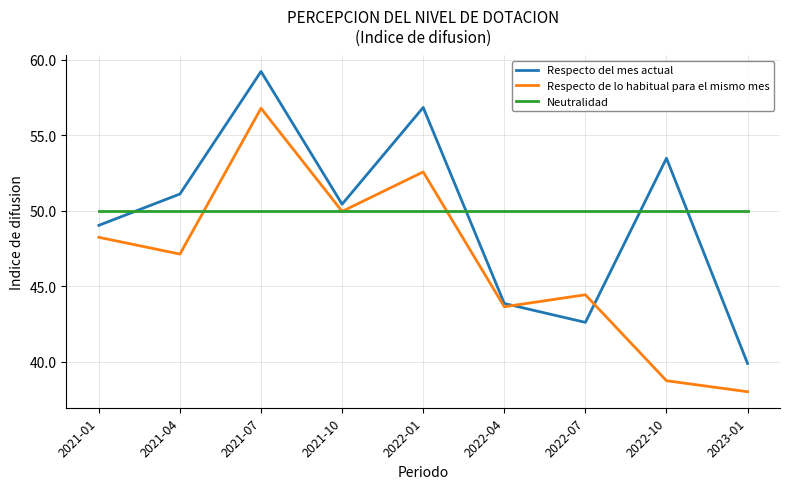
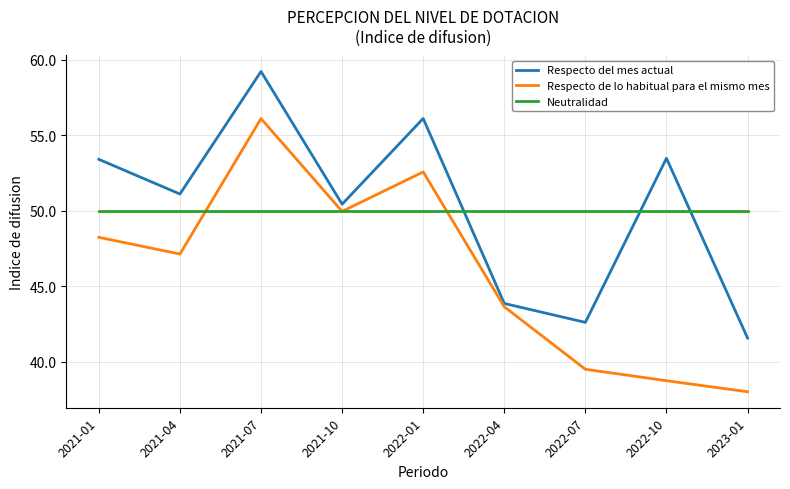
  {
    "Respecto del mes actual": {
-     "2021-01": 49.0,
+     "2021-01": 53.4,
      "2021-04": 51.1,
      "2021-07": 59.2,
      "2021-10": 50.4,
-     "2022-01": 56.8,
+     "2022-01": 56.1,
      "2022-04": 43.9,
      "2022-07": 42.6,
      "2022-10": 53.5,
-     "2023-01": 39.9
+     "2023-01": 41.6
    },
    "Respecto de lo habitual para el mismo mes": {
      "2021-01": 48.2,
      "2021-04": 47.1,
-     "2021-07": 56.8,
+     "2021-07": 56.1,
      "2022-01": 52.6,
      "2022-04": 43.6,
-     "2022-07": 44.4,
+     "2022-07": 39.5,
      "2022-10": 38.7,
      "2023-01": 38.0
    },
    "Neutralidad": {
      "2021-01": 50.0,
      "2021-04": 50.0,
      "2021-07": 50.0,
      "2022-01": 50.0,
      "2022-04": 50.0,
      "2022-07": 50.0,
      "2022-10": 50.0,
      "2023-01": 50.0
    }
  }
